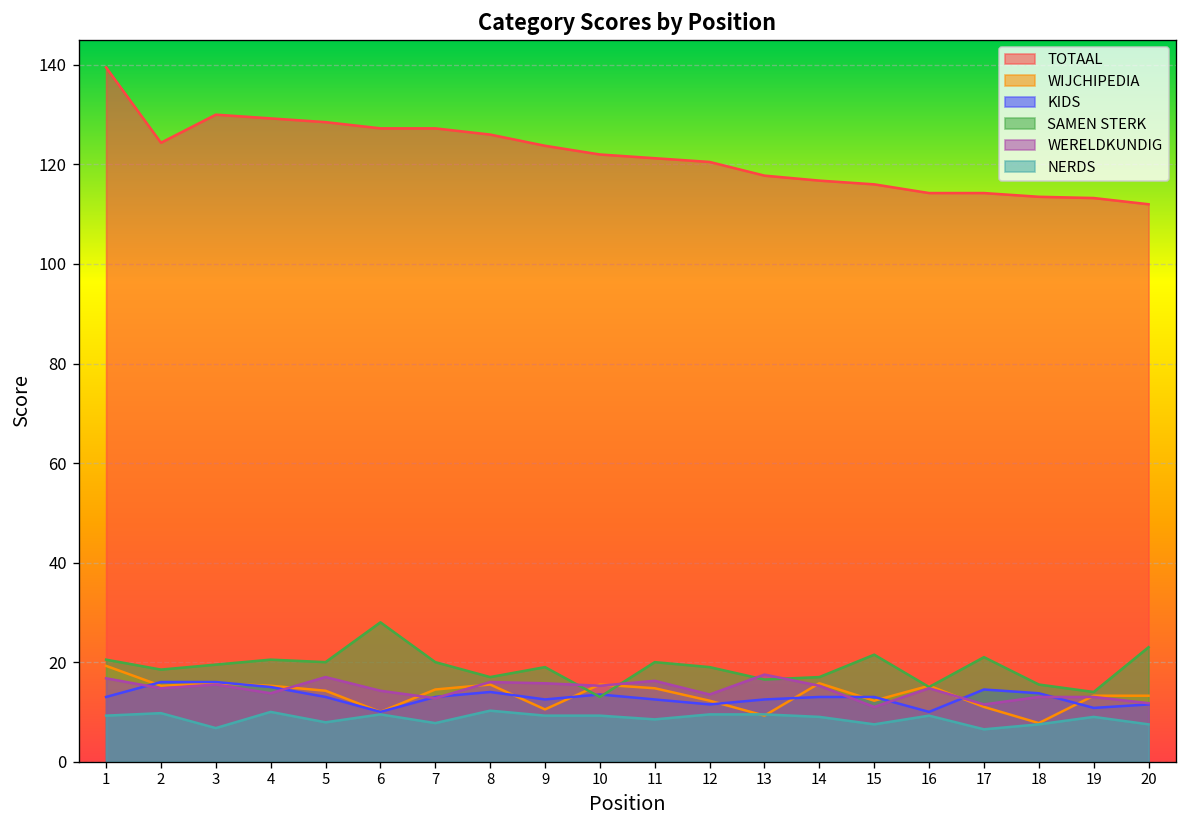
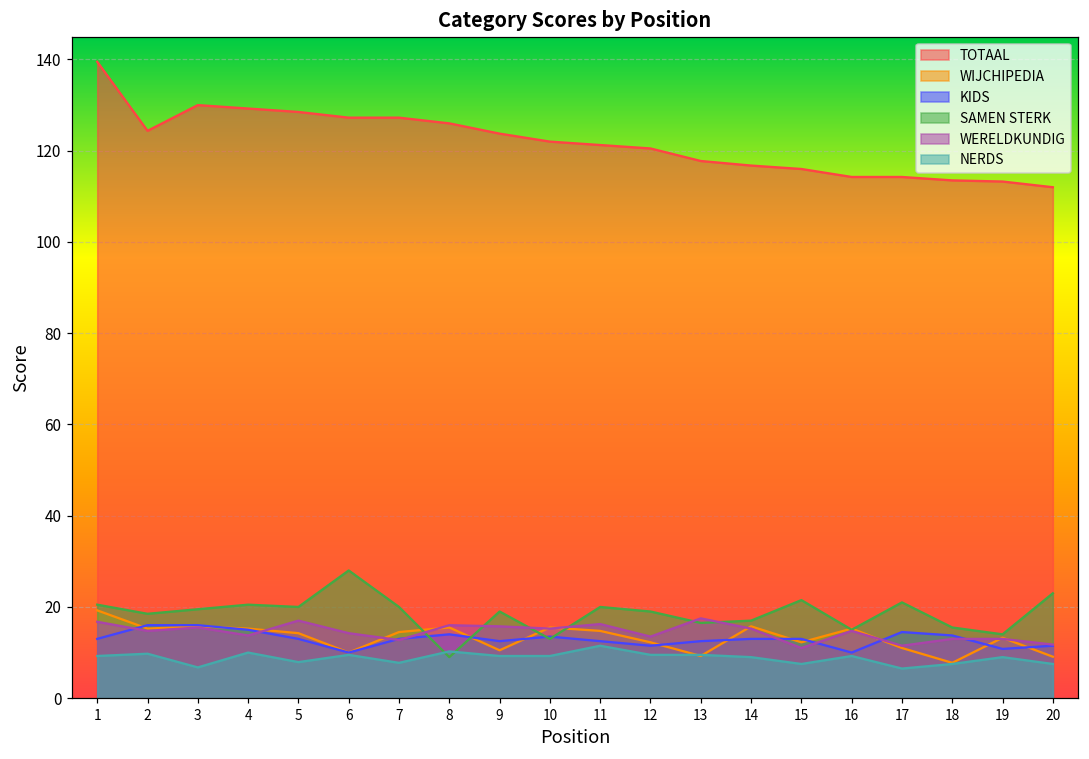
  {
    "TOTAAL": {
      "1": 140,
      "2": 124,
      "3": 130,
      "4": 129,
      "5": 129,
      "6": 127,
      "7": 127,
      "8": 126,
      "9": 124,
      "10": 122,
      "11": 121,
      "12": 121,
      "13": 118,
      "14": 117,
      "15": 116,
      "16": 114,
      "17": 114,
      "18": 114,
      "19": 113,
      "20": 112
    },
    "WIJCHIPEDIA": {
      "1": 19,
      "5": 14,
      "7": 15,
      "9": 11,
      "11": 15,
      "12": 12,
      "15": 12,
-     "20": 13
+     "20": 9
    },
    "KIDS": {
      "1": 13,
      "2": 16,
      "5": 13,
      "8": 14,
      "9": 13,
      "11": 13,
      "12": 12,
      "13": 13,
      "14": 13,
      "15": 13,
      "16": 10,
      "17": 15,
      "18": 14,
      "19": 11
    },
    "SAMEN STERK": {
      "1": 21,
      "2": 19,
      "3": 20,
      "4": 21,
      "5": 20,
      "6": 28,
      "7": 20,
-     "8": 17,
+     "8": 9,
      "9": 19,
      "11": 20,
      "12": 19,
      "13": 17,
      "14": 17,
      "15": 22,
      "17": 21,
      "18": 16,
      "19": 14,
      "20": 23
    },
    "WERELDKUNDIG": {
      "1": 17,
      "4": 14,
      "5": 17,
      "6": 14,
      "9": 16,
      "11": 16,
      "12": 14,
      "13": 18,
      "15": 11,
      "18": 13
    },
    "NERDS": {
      "1": 9,
      "2": 10,
      "3": 7,
      "4": 10,
      "5": 8,
      "7": 8,
      "8": 10,
      "9": 9,
      "10": 9,
-     "11": 9,
+     "11": 12,
      "12": 10,
      "14": 9,
      "15": 8,
      "16": 9,
      "17": 7,
      "19": 9,
      "20": 8
    }
  }
